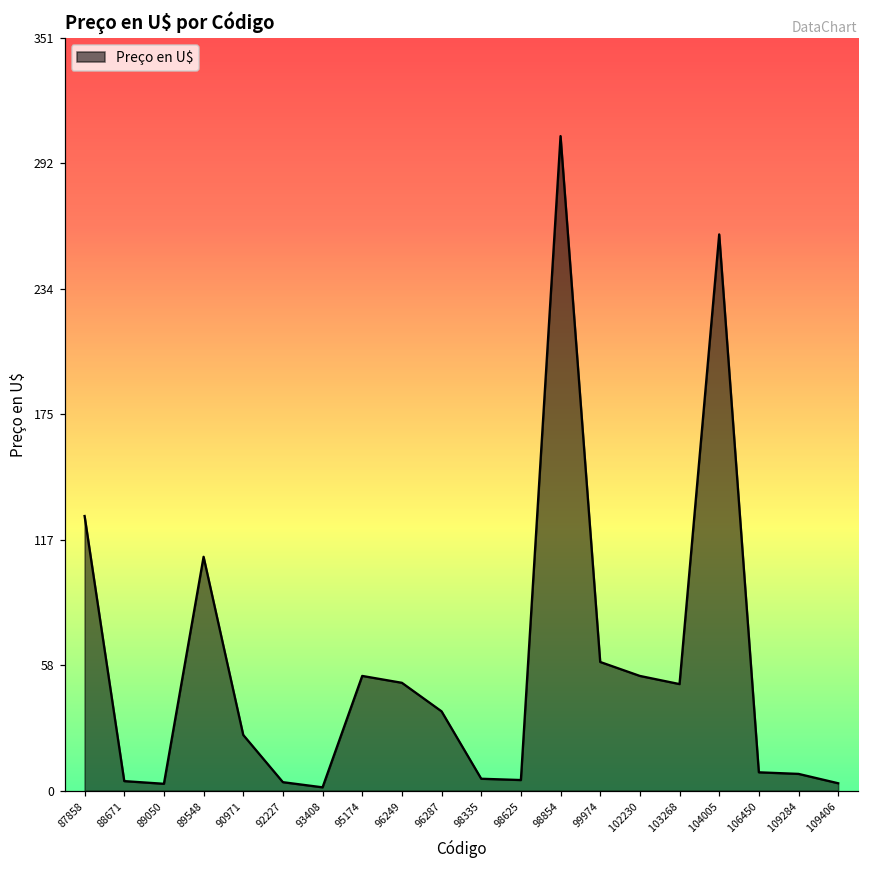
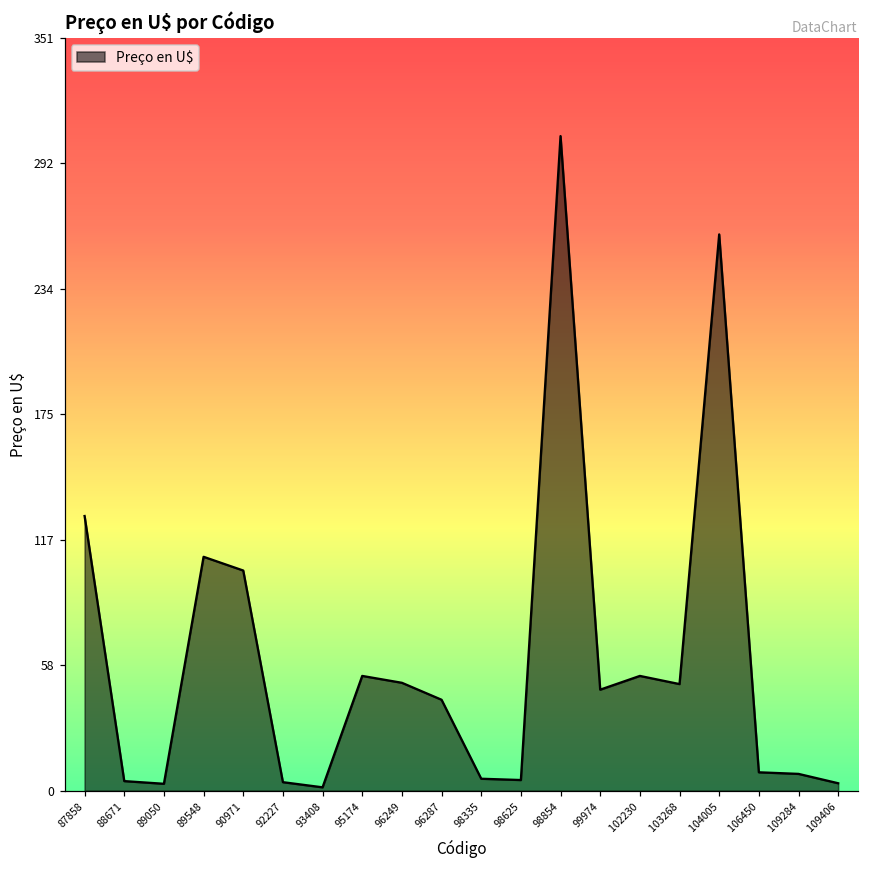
  {
    "87858": 128,
    "88671": 5,
    "89050": 3,
    "89548": 109,
-   "90971": 26,
+   "90971": 103,
    "92227": 4,
    "93408": 2,
    "95174": 54,
    "96249": 50,
-   "96287": 37,
+   "96287": 42,
    "98335": 6,
    "98625": 5,
    "98854": 305,
-   "99974": 60,
+   "99974": 47,
    "102230": 54,
    "103268": 50,
    "104005": 259,
    "106450": 9,
    "109284": 8,
    "109406": 4
  }
